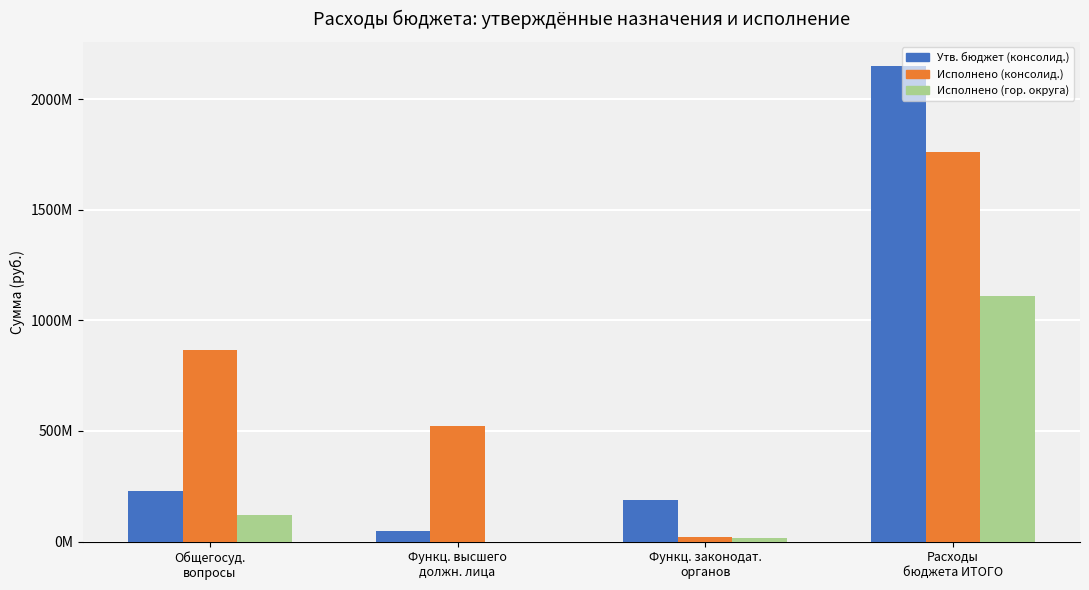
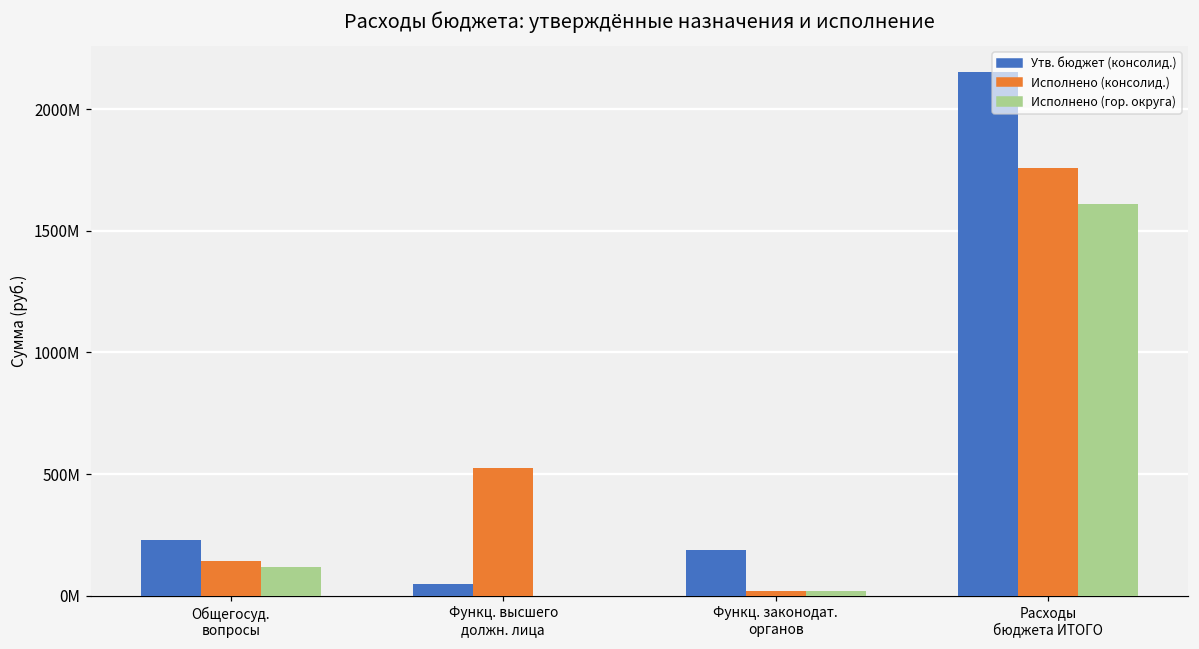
  {
    "Утв. бюджет (консолид.)": {
      "Общегосуд. вопросы": 230000000,
      "Функц. высшего должн. лица": 50000000,
      "Функц. законодат. органов": 190000000,
      "Расходы бюджета ИТОГО": 2150000000
    },
    "Исполнено (консолид.)": {
-     "Общегосуд. вопросы": 870000000,
+     "Общегосуд. вопросы": 140000000,
      "Функц. высшего должн. лица": 520000000,
      "Функц. законодат. органов": 20000000,
      "Расходы бюджета ИТОГО": 1760000000
    },
    "Исполнено (гор. округа)": {
      "Общегосуд. вопросы": 120000000,
      "Функц. высшего должн. лица": 0,
      "Функц. законодат. органов": 20000000,
-     "Расходы бюджета ИТОГО": 1110000000
+     "Расходы бюджета ИТОГО": 1610000000
    }
  }
